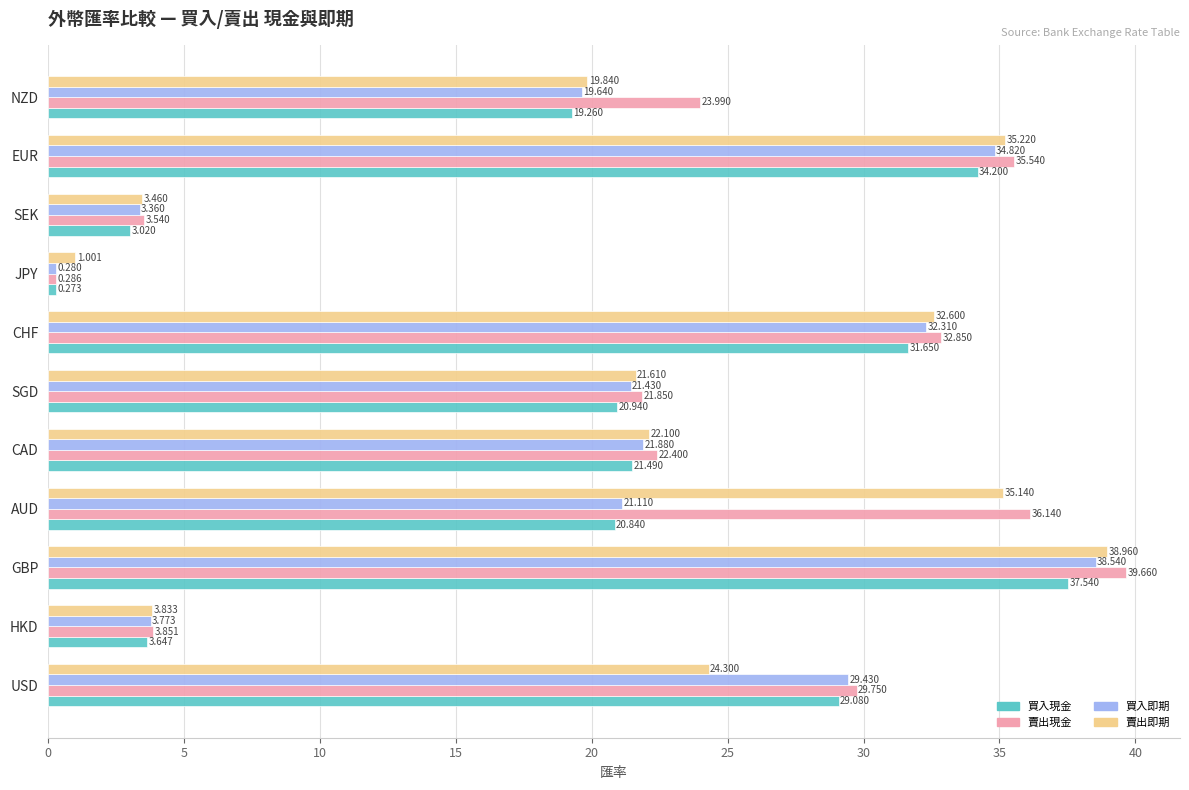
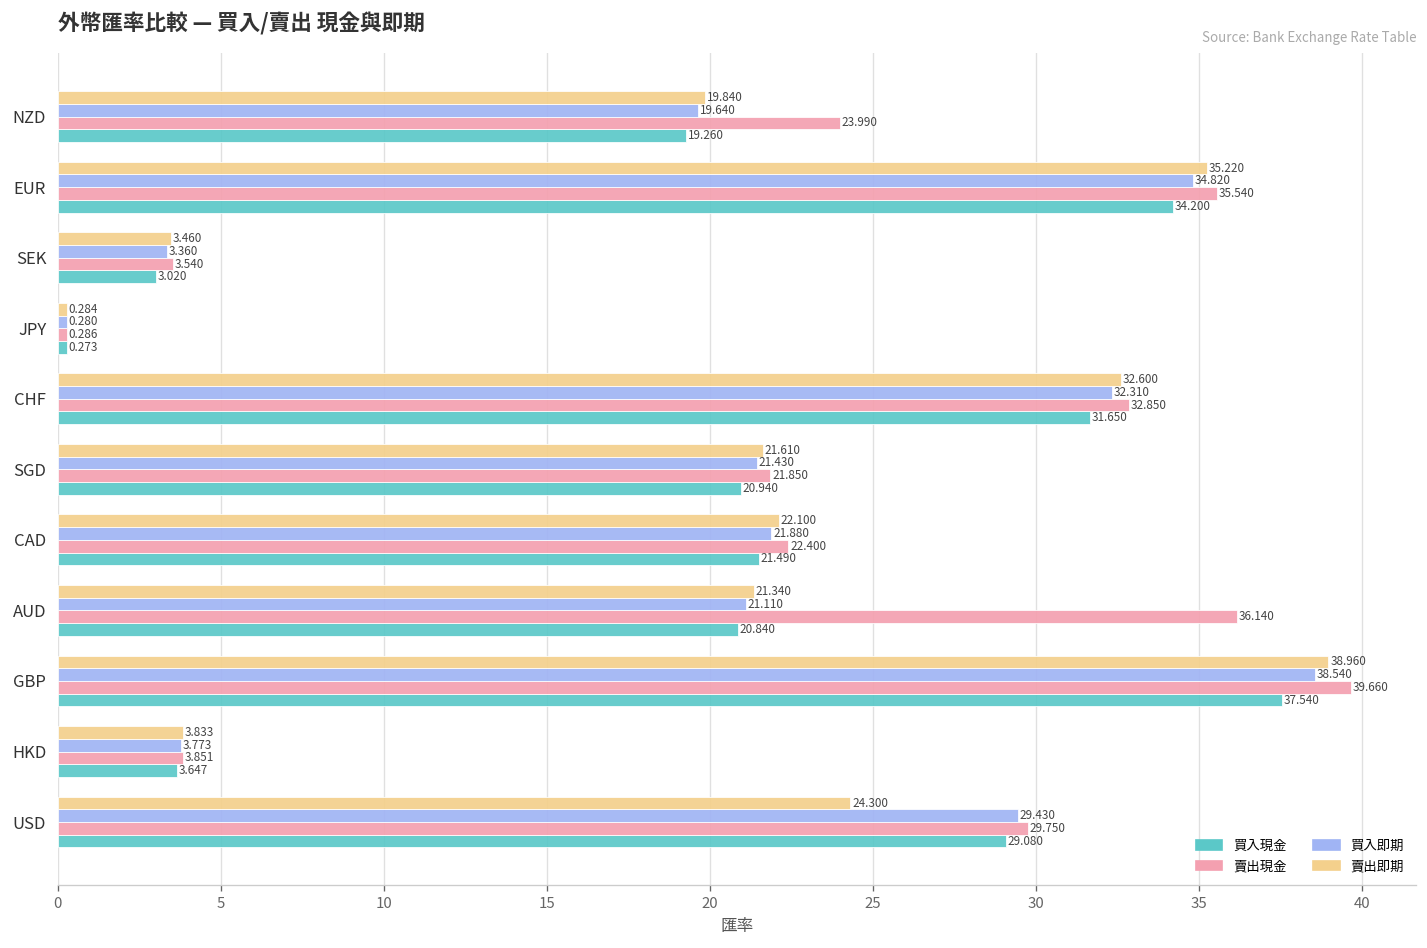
  {
    "買入現金": {
      "NZD": 19.260,
      "EUR": 34.200,
      "SEK": 3.020,
      "JPY": 0.273,
      "CHF": 31.650,
      "SGD": 20.940,
      "CAD": 21.490,
      "AUD": 20.840,
      "GBP": 37.540,
      "HKD": 3.647,
      "USD": 29.080
    },
    "賣出現金": {
      "NZD": 23.990,
      "EUR": 35.540,
      "SEK": 3.540,
      "JPY": 0.286,
      "CHF": 32.850,
      "SGD": 21.850,
      "CAD": 22.400,
      "AUD": 36.140,
      "GBP": 39.660,
      "HKD": 3.851,
      "USD": 29.750
    },
    "買入即期": {
      "NZD": 19.640,
      "EUR": 34.820,
      "SEK": 3.360,
      "JPY": 0.280,
      "CHF": 32.310,
      "SGD": 21.430,
      "CAD": 21.880,
      "AUD": 21.110,
      "GBP": 38.540,
      "HKD": 3.773,
      "USD": 29.430
    },
    "賣出即期": {
      "NZD": 19.840,
      "EUR": 35.220,
      "SEK": 3.460,
-     "JPY": 1.001,
+     "JPY": 0.284,
      "CHF": 32.600,
      "SGD": 21.610,
      "CAD": 22.100,
-     "AUD": 35.140,
+     "AUD": 21.340,
      "GBP": 38.960,
      "HKD": 3.833,
      "USD": 24.300
    }
  }
